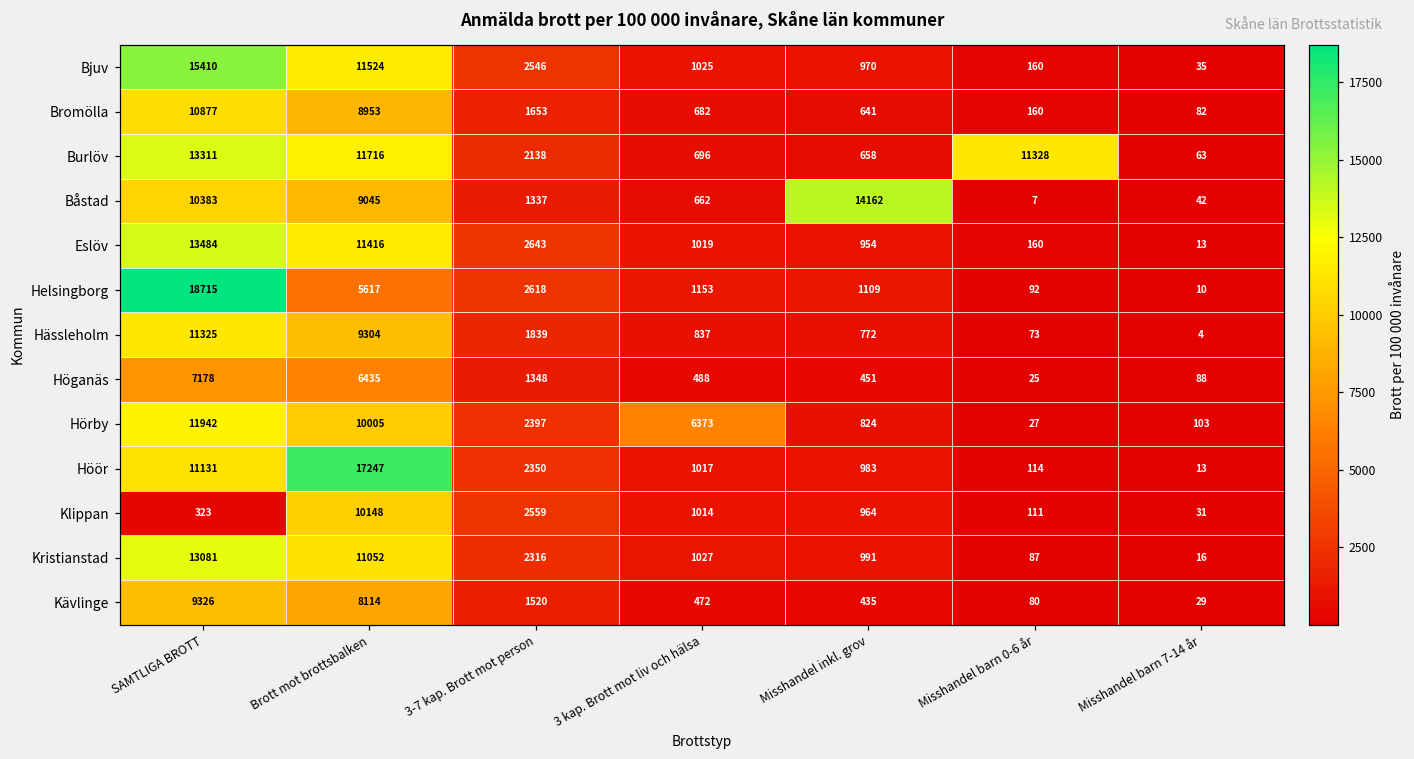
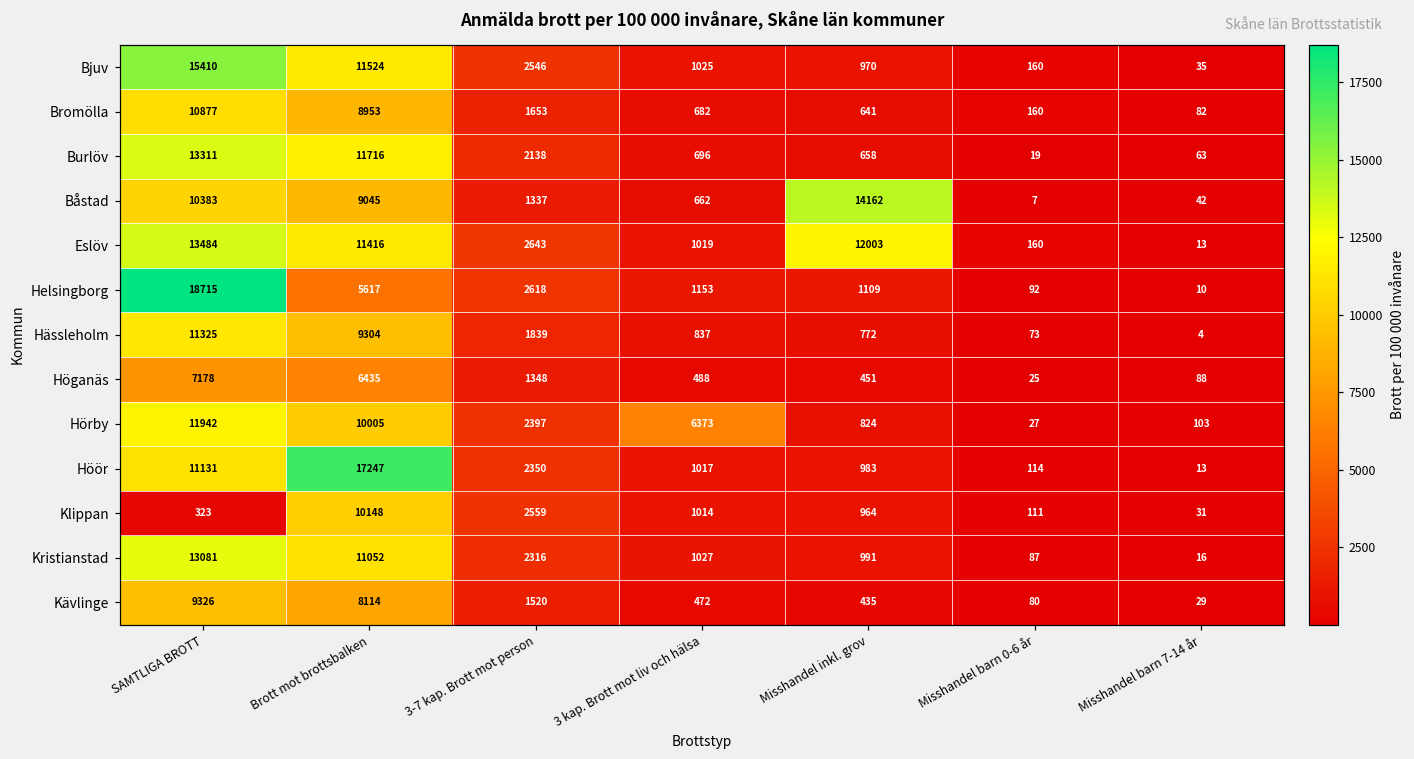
  {
    "Bjuv": {
      "SAMTLIGA BROTT": 15410,
      "Brott mot brottsbalken": 11524,
      "3-7 kap. Brott mot person": 2546,
      "3 kap. Brott mot liv och hälsa": 1025,
      "Misshandel inkl. grov": 970,
      "Misshandel barn 0-6 år": 160,
      "Misshandel barn 7-14 år": 35
    },
    "Bromölla": {
      "SAMTLIGA BROTT": 10877,
      "Brott mot brottsbalken": 8953,
      "3-7 kap. Brott mot person": 1653,
      "3 kap. Brott mot liv och hälsa": 682,
      "Misshandel inkl. grov": 641,
      "Misshandel barn 0-6 år": 160,
      "Misshandel barn 7-14 år": 82
    },
    "Burlöv": {
      "SAMTLIGA BROTT": 13311,
      "Brott mot brottsbalken": 11716,
      "3-7 kap. Brott mot person": 2138,
      "3 kap. Brott mot liv och hälsa": 696,
      "Misshandel inkl. grov": 658,
-     "Misshandel barn 0-6 år": 11328,
+     "Misshandel barn 0-6 år": 19,
      "Misshandel barn 7-14 år": 63
    },
    "Båstad": {
      "SAMTLIGA BROTT": 10383,
      "Brott mot brottsbalken": 9045,
      "3-7 kap. Brott mot person": 1337,
      "3 kap. Brott mot liv och hälsa": 662,
      "Misshandel inkl. grov": 14162,
      "Misshandel barn 0-6 år": 7,
      "Misshandel barn 7-14 år": 42
    },
    "Eslöv": {
      "SAMTLIGA BROTT": 13484,
      "Brott mot brottsbalken": 11416,
      "3-7 kap. Brott mot person": 2643,
      "3 kap. Brott mot liv och hälsa": 1019,
-     "Misshandel inkl. grov": 954,
+     "Misshandel inkl. grov": 12003,
      "Misshandel barn 0-6 år": 160,
      "Misshandel barn 7-14 år": 13
    },
    "Helsingborg": {
      "SAMTLIGA BROTT": 18715,
      "Brott mot brottsbalken": 5617,
      "3-7 kap. Brott mot person": 2618,
      "3 kap. Brott mot liv och hälsa": 1153,
      "Misshandel inkl. grov": 1109,
      "Misshandel barn 0-6 år": 92,
      "Misshandel barn 7-14 år": 10
    },
    "Hässleholm": {
      "SAMTLIGA BROTT": 11325,
      "Brott mot brottsbalken": 9304,
      "3-7 kap. Brott mot person": 1839,
      "3 kap. Brott mot liv och hälsa": 837,
      "Misshandel inkl. grov": 772,
      "Misshandel barn 0-6 år": 73,
      "Misshandel barn 7-14 år": 4
    },
    "Höganäs": {
      "SAMTLIGA BROTT": 7178,
      "Brott mot brottsbalken": 6435,
      "3-7 kap. Brott mot person": 1348,
      "3 kap. Brott mot liv och hälsa": 488,
      "Misshandel inkl. grov": 451,
      "Misshandel barn 0-6 år": 25,
      "Misshandel barn 7-14 år": 88
    },
    "Hörby": {
      "SAMTLIGA BROTT": 11942,
      "Brott mot brottsbalken": 10005,
      "3-7 kap. Brott mot person": 2397,
      "3 kap. Brott mot liv och hälsa": 6373,
      "Misshandel inkl. grov": 824,
      "Misshandel barn 0-6 år": 27,
      "Misshandel barn 7-14 år": 103
    },
    "Höör": {
      "SAMTLIGA BROTT": 11131,
      "Brott mot brottsbalken": 17247,
      "3-7 kap. Brott mot person": 2350,
      "3 kap. Brott mot liv och hälsa": 1017,
      "Misshandel inkl. grov": 983,
      "Misshandel barn 0-6 år": 114,
      "Misshandel barn 7-14 år": 13
    },
    "Klippan": {
      "SAMTLIGA BROTT": 323,
      "Brott mot brottsbalken": 10148,
      "3-7 kap. Brott mot person": 2559,
      "3 kap. Brott mot liv och hälsa": 1014,
      "Misshandel inkl. grov": 964,
      "Misshandel barn 0-6 år": 111,
      "Misshandel barn 7-14 år": 31
    },
    "Kristianstad": {
      "SAMTLIGA BROTT": 13081,
      "Brott mot brottsbalken": 11052,
      "3-7 kap. Brott mot person": 2316,
      "3 kap. Brott mot liv och hälsa": 1027,
      "Misshandel inkl. grov": 991,
      "Misshandel barn 0-6 år": 87,
      "Misshandel barn 7-14 år": 16
    },
    "Kävlinge": {
      "SAMTLIGA BROTT": 9326,
      "Brott mot brottsbalken": 8114,
      "3-7 kap. Brott mot person": 1520,
      "3 kap. Brott mot liv och hälsa": 472,
      "Misshandel inkl. grov": 435,
      "Misshandel barn 0-6 år": 80,
      "Misshandel barn 7-14 år": 29
    }
  }
